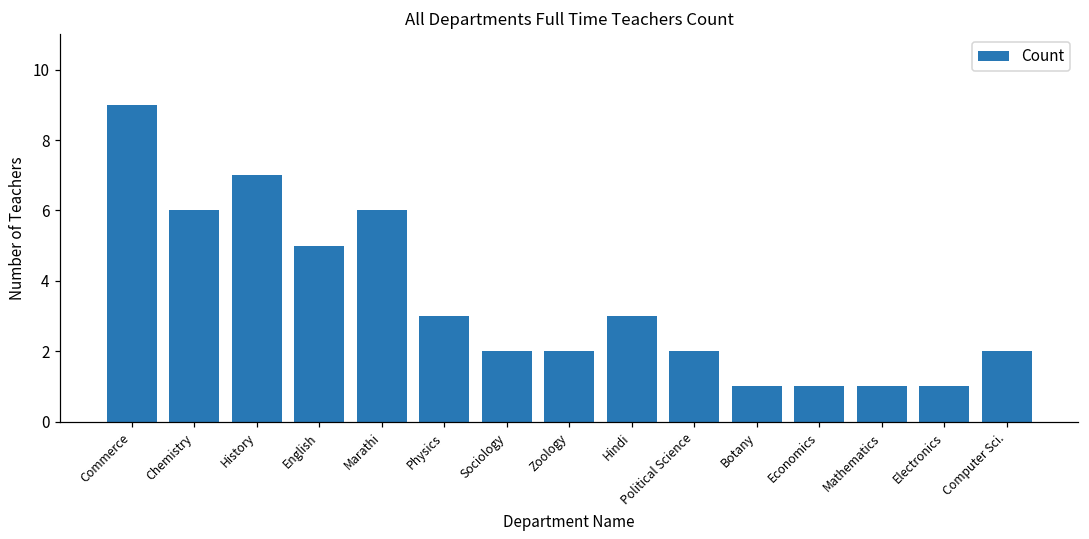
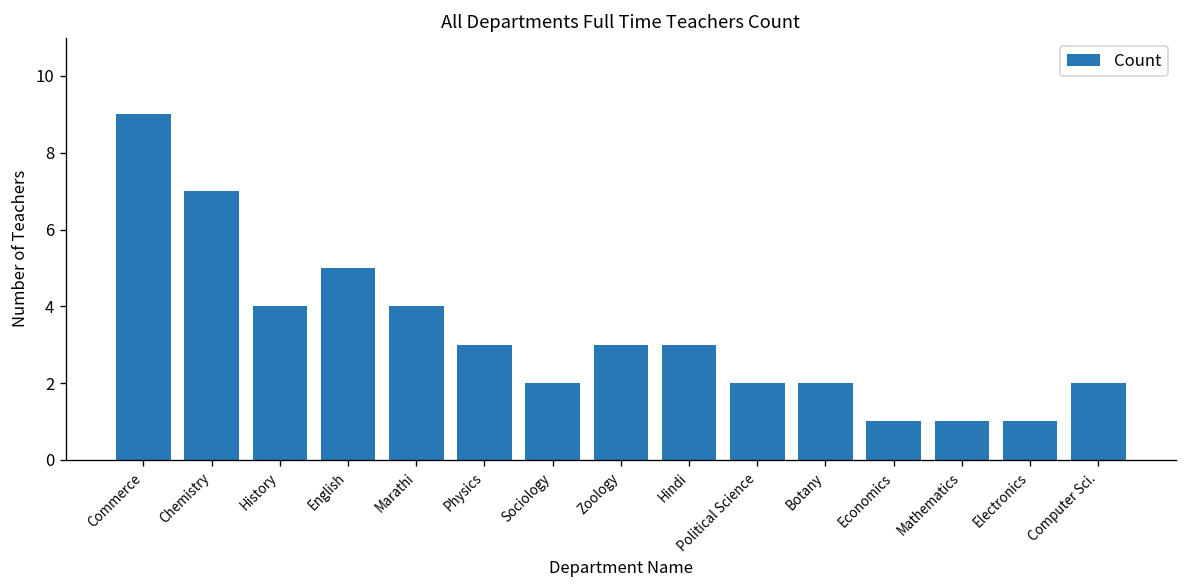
  {
    "Commerce": 9,
-   "Chemistry": 6,
-   "History": 7,
+   "Chemistry": 7,
+   "History": 4,
    "English": 5,
-   "Marathi": 6,
+   "Marathi": 4,
    "Physics": 3,
    "Sociology": 2,
-   "Zoology": 2,
+   "Zoology": 3,
    "Hindi": 3,
    "Political Science": 2,
-   "Botany": 1,
+   "Botany": 2,
    "Economics": 1,
    "Mathematics": 1,
    "Electronics": 1,
    "Computer Sci.": 2
  }
